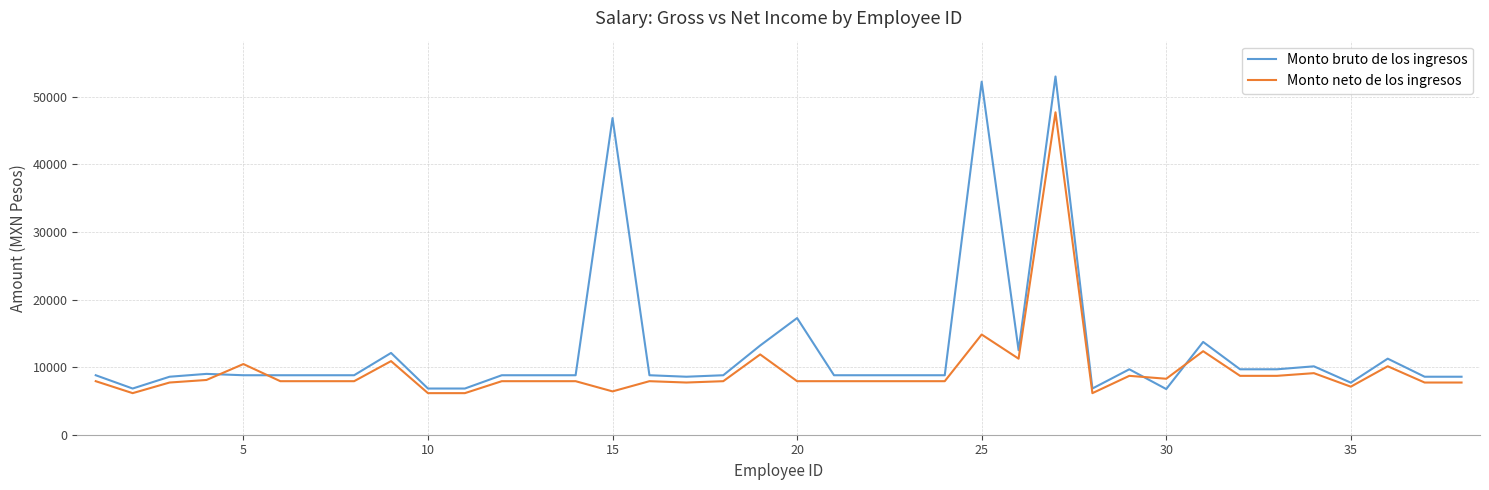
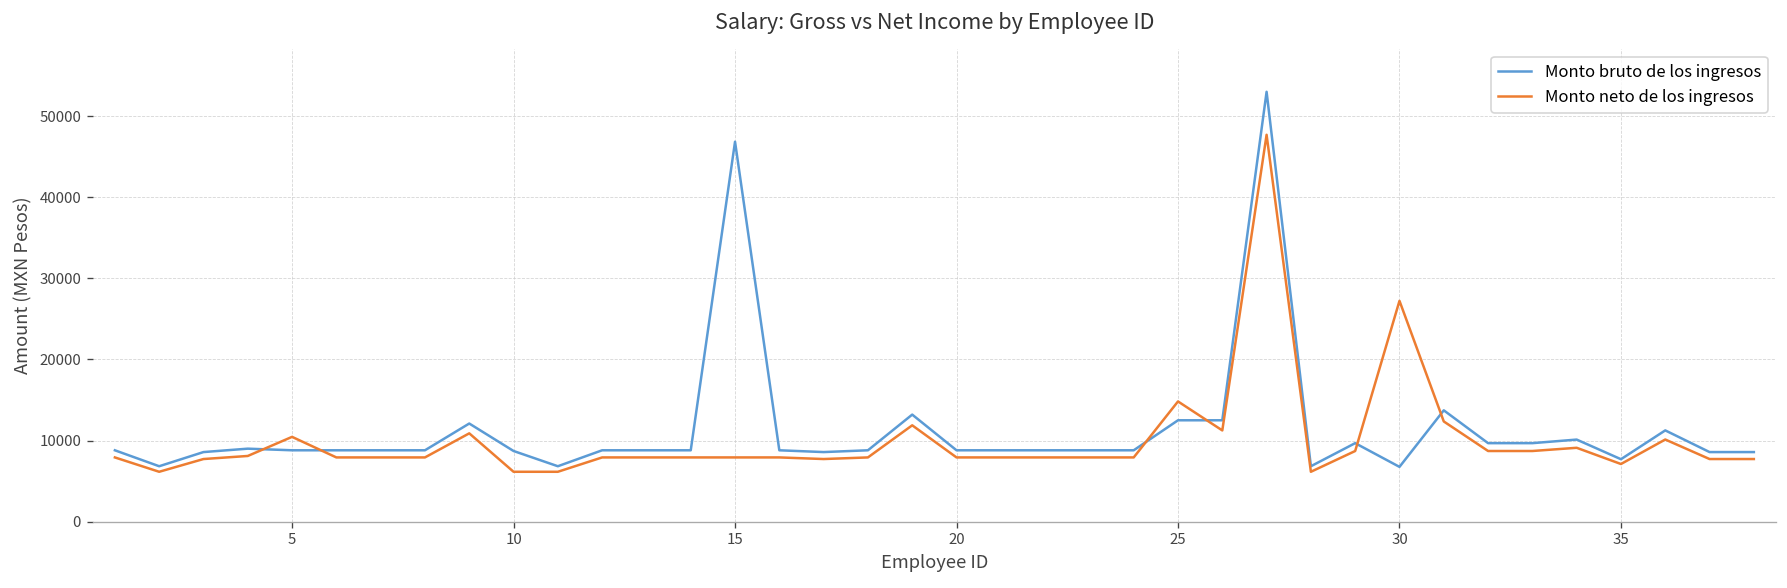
  {
    "Monto bruto de los ingresos": {
      "5": 9000,
-     "10": 7000,
+     "10": 9000,
      "15": 47000,
-     "20": 17000,
-     "25": 52000,
+     "20": 9000,
+     "25": 13000,
      "30": 7000,
      "35": 8000
    },
    "Monto neto de los ingresos": {
      "5": 10000,
      "10": 6000,
-     "15": 6000,
+     "15": 8000,
      "20": 8000,
      "25": 15000,
-     "30": 8000,
+     "30": 27000,
      "35": 7000
    }
  }
